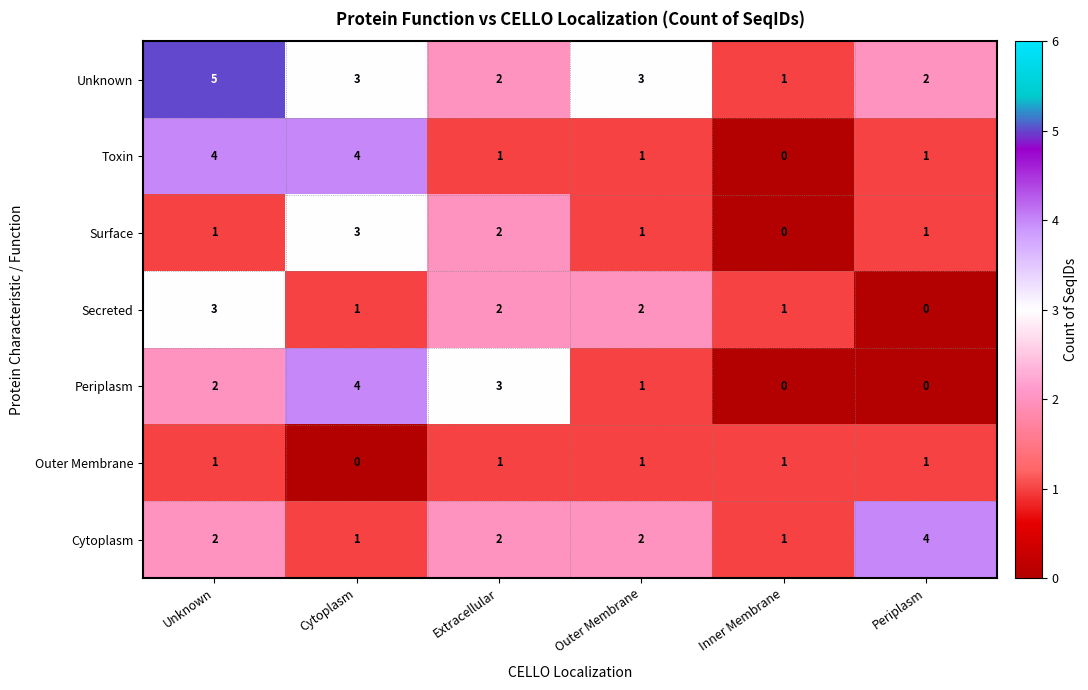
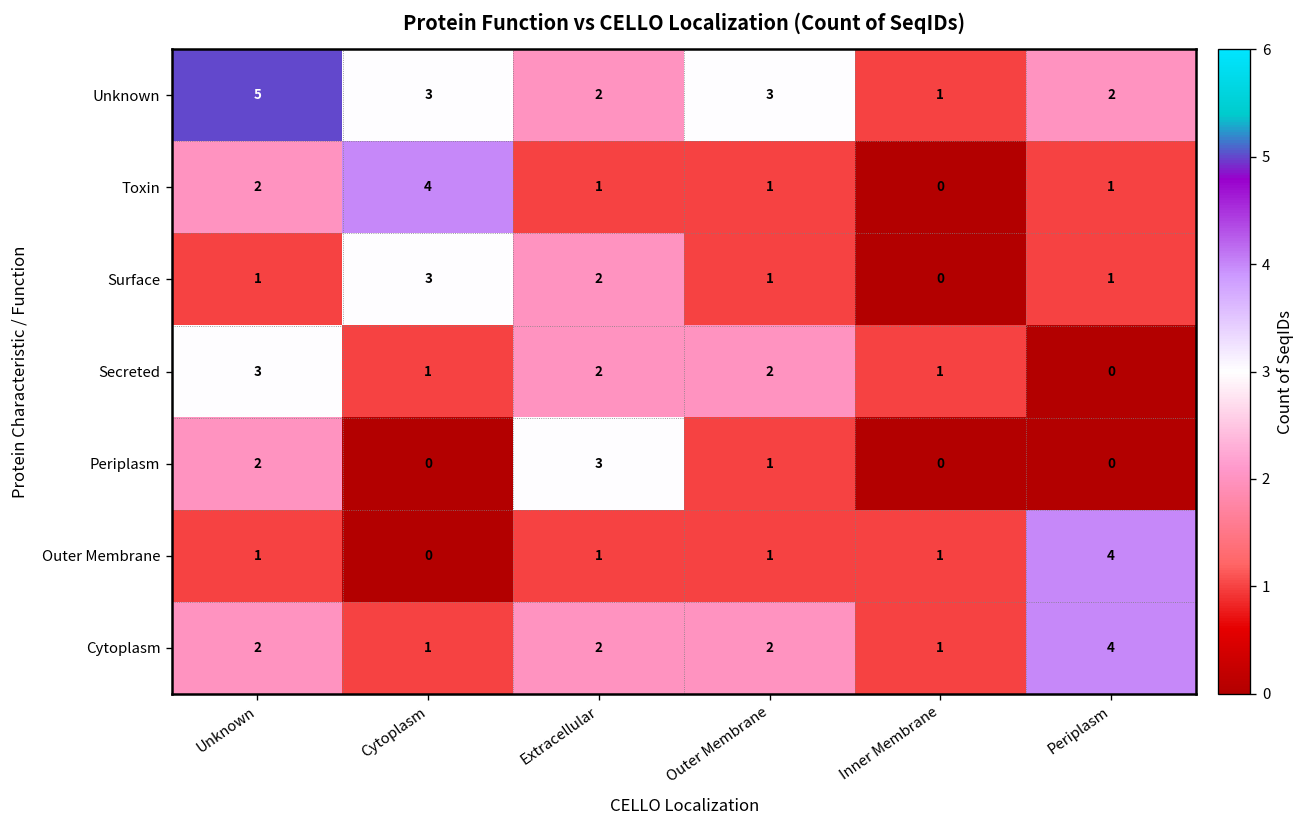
  {
    "Unknown": {
      "Unknown": 5,
      "Cytoplasm": 3,
      "Extracellular": 2,
      "Outer Membrane": 3,
      "Inner Membrane": 1,
      "Periplasm": 2
    },
    "Toxin": {
-     "Unknown": 4,
+     "Unknown": 2,
      "Cytoplasm": 4,
      "Extracellular": 1,
      "Outer Membrane": 1,
      "Inner Membrane": 0,
      "Periplasm": 1
    },
    "Surface": {
      "Unknown": 1,
      "Cytoplasm": 3,
      "Extracellular": 2,
      "Outer Membrane": 1,
      "Inner Membrane": 0,
      "Periplasm": 1
    },
    "Secreted": {
      "Unknown": 3,
      "Cytoplasm": 1,
      "Extracellular": 2,
      "Outer Membrane": 2,
      "Inner Membrane": 1,
      "Periplasm": 0
    },
    "Periplasm": {
      "Unknown": 2,
-     "Cytoplasm": 4,
+     "Cytoplasm": 0,
      "Extracellular": 3,
      "Outer Membrane": 1,
      "Inner Membrane": 0,
      "Periplasm": 0
    },
    "Outer Membrane": {
      "Unknown": 1,
      "Cytoplasm": 0,
      "Extracellular": 1,
      "Outer Membrane": 1,
      "Inner Membrane": 1,
-     "Periplasm": 1
+     "Periplasm": 4
    },
    "Cytoplasm": {
      "Unknown": 2,
      "Cytoplasm": 1,
      "Extracellular": 2,
      "Outer Membrane": 2,
      "Inner Membrane": 1,
      "Periplasm": 4
    }
  }
